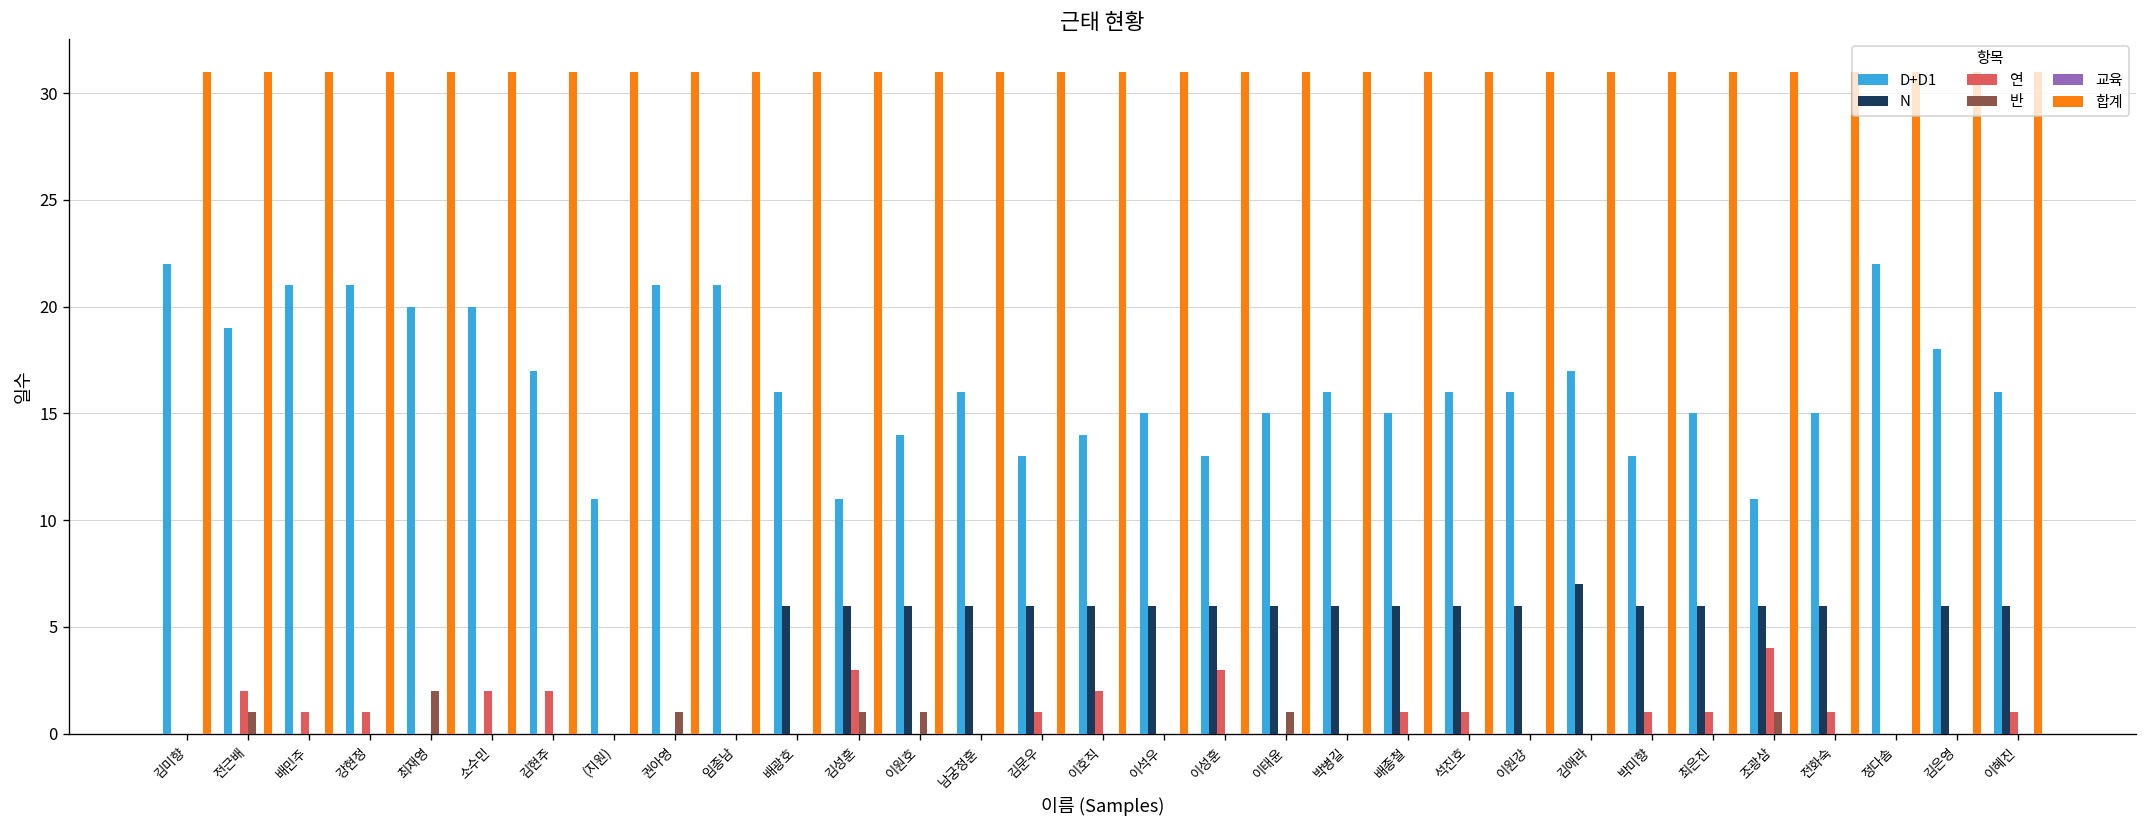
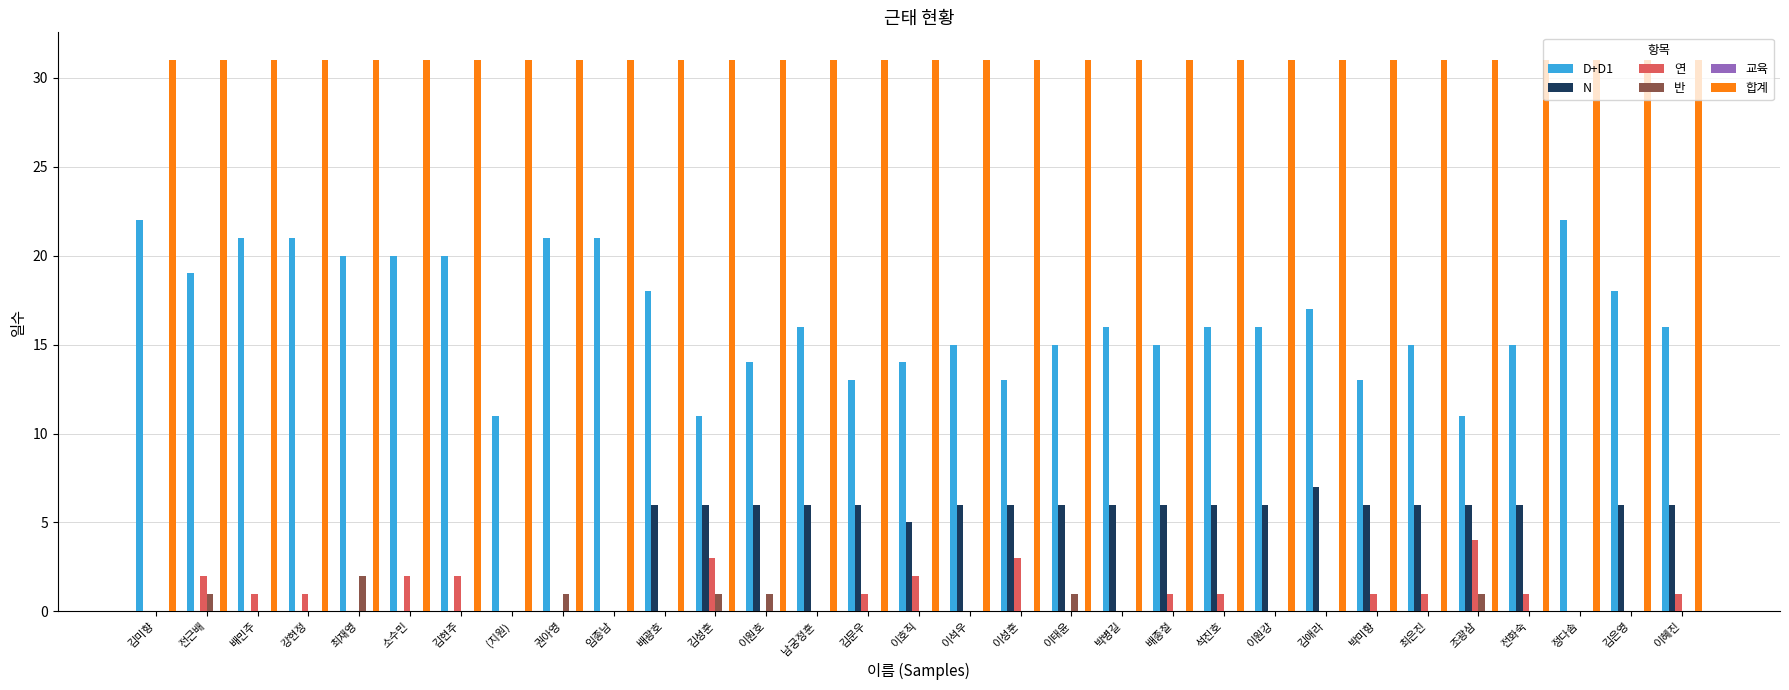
  {
    "D+D1": {
      "김미향": 22,
      "전근배": 19,
      "배민주": 21,
      "강현정": 21,
      "최재영": 20,
      "소수민": 20,
-     "김현주": 17,
+     "김현주": 20,
      "(지원)": 11,
      "권아영": 21,
      "임종남": 21,
-     "배광호": 16,
+     "배광호": 18,
      "김성훈": 11,
      "이원호": 14,
      "남궁정훈": 16,
      "김문우": 13,
      "이호직": 14,
      "이석우": 15,
      "이성훈": 13,
      "이태윤": 15,
      "박병길": 16,
      "배종철": 15,
      "석진호": 16,
      "이원강": 16,
      "김애라": 17,
      "박미향": 13,
      "최은진": 15,
      "조광삼": 11,
      "전화숙": 15,
      "정다솜": 22,
      "김은영": 18,
      "이혜진": 16
    },
    "N": {
      "김미향": 0,
      "전근배": 0,
      "배민주": 0,
      "강현정": 0,
      "최재영": 0,
      "소수민": 0,
      "김현주": 0,
      "(지원)": 0,
      "권아영": 0,
      "임종남": 0,
      "배광호": 6,
      "김성훈": 6,
      "이원호": 6,
      "남궁정훈": 6,
      "김문우": 6,
-     "이호직": 6,
+     "이호직": 5,
      "이석우": 6,
      "이성훈": 6,
      "이태윤": 6,
      "박병길": 6,
      "배종철": 6,
      "석진호": 6,
      "이원강": 6,
      "김애라": 7,
      "박미향": 6,
      "최은진": 6,
      "조광삼": 6,
      "전화숙": 6,
      "정다솜": 0,
      "김은영": 6,
      "이혜진": 6
    },
    "연": {
      "김미향": 0,
      "전근배": 2,
      "배민주": 1,
      "강현정": 1,
      "최재영": 0,
      "소수민": 2,
      "김현주": 2,
      "(지원)": 0,
      "권아영": 0,
      "임종남": 0,
      "배광호": 0,
      "김성훈": 3,
      "이원호": 0,
      "남궁정훈": 0,
      "김문우": 1,
      "이호직": 2,
      "이석우": 0,
      "이성훈": 3,
      "이태윤": 0,
      "박병길": 0,
      "배종철": 1,
      "석진호": 1,
      "이원강": 0,
      "김애라": 0,
      "박미향": 1,
      "최은진": 1,
      "조광삼": 4,
      "전화숙": 1,
      "정다솜": 0,
      "김은영": 0,
      "이혜진": 1
    },
    "반": {
      "김미향": 0,
      "전근배": 1,
      "배민주": 0,
      "강현정": 0,
      "최재영": 2,
      "소수민": 0,
      "김현주": 0,
      "(지원)": 0,
      "권아영": 1,
      "임종남": 0,
      "배광호": 0,
      "김성훈": 1,
      "이원호": 1,
      "남궁정훈": 0,
      "김문우": 0,
      "이호직": 0,
      "이석우": 0,
      "이성훈": 0,
      "이태윤": 1,
      "박병길": 0,
      "배종철": 0,
      "석진호": 0,
      "이원강": 0,
      "김애라": 0,
      "박미향": 0,
      "최은진": 0,
      "조광삼": 1,
      "전화숙": 0,
      "정다솜": 0,
      "김은영": 0,
      "이혜진": 0
    },
    "교육": {
      "김미향": 0,
      "전근배": 0,
      "배민주": 0,
      "강현정": 0,
      "최재영": 0,
      "소수민": 0,
      "김현주": 0,
      "(지원)": 0,
      "권아영": 0,
      "임종남": 0,
      "배광호": 0,
      "김성훈": 0,
      "이원호": 0,
      "남궁정훈": 0,
      "김문우": 0,
      "이호직": 0,
      "이석우": 0,
      "이성훈": 0,
      "이태윤": 0,
      "박병길": 0,
      "배종철": 0,
      "석진호": 0,
      "이원강": 0,
      "김애라": 0,
      "박미향": 0,
      "최은진": 0,
      "조광삼": 0,
      "전화숙": 0,
      "정다솜": 0,
      "김은영": 0,
      "이혜진": 0
    },
    "합계": {
      "김미향": 31,
      "전근배": 31,
      "배민주": 31,
      "강현정": 31,
      "최재영": 31,
      "소수민": 31,
      "김현주": 31,
      "(지원)": 31,
      "권아영": 31,
      "임종남": 31,
      "배광호": 31,
      "김성훈": 31,
      "이원호": 31,
      "남궁정훈": 31,
      "김문우": 31,
      "이호직": 31,
      "이석우": 31,
      "이성훈": 31,
      "이태윤": 31,
      "박병길": 31,
      "배종철": 31,
      "석진호": 31,
      "이원강": 31,
      "김애라": 31,
      "박미향": 31,
      "최은진": 31,
      "조광삼": 31
    }
  }
